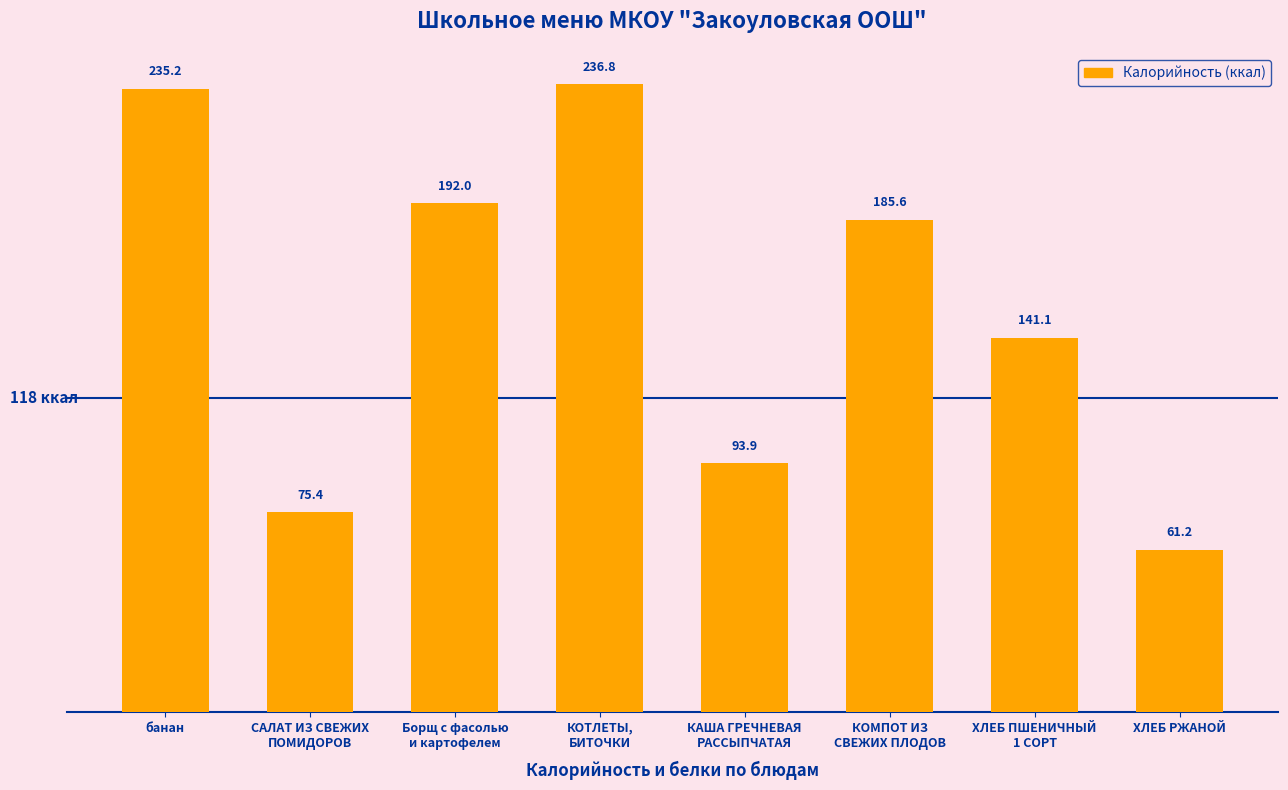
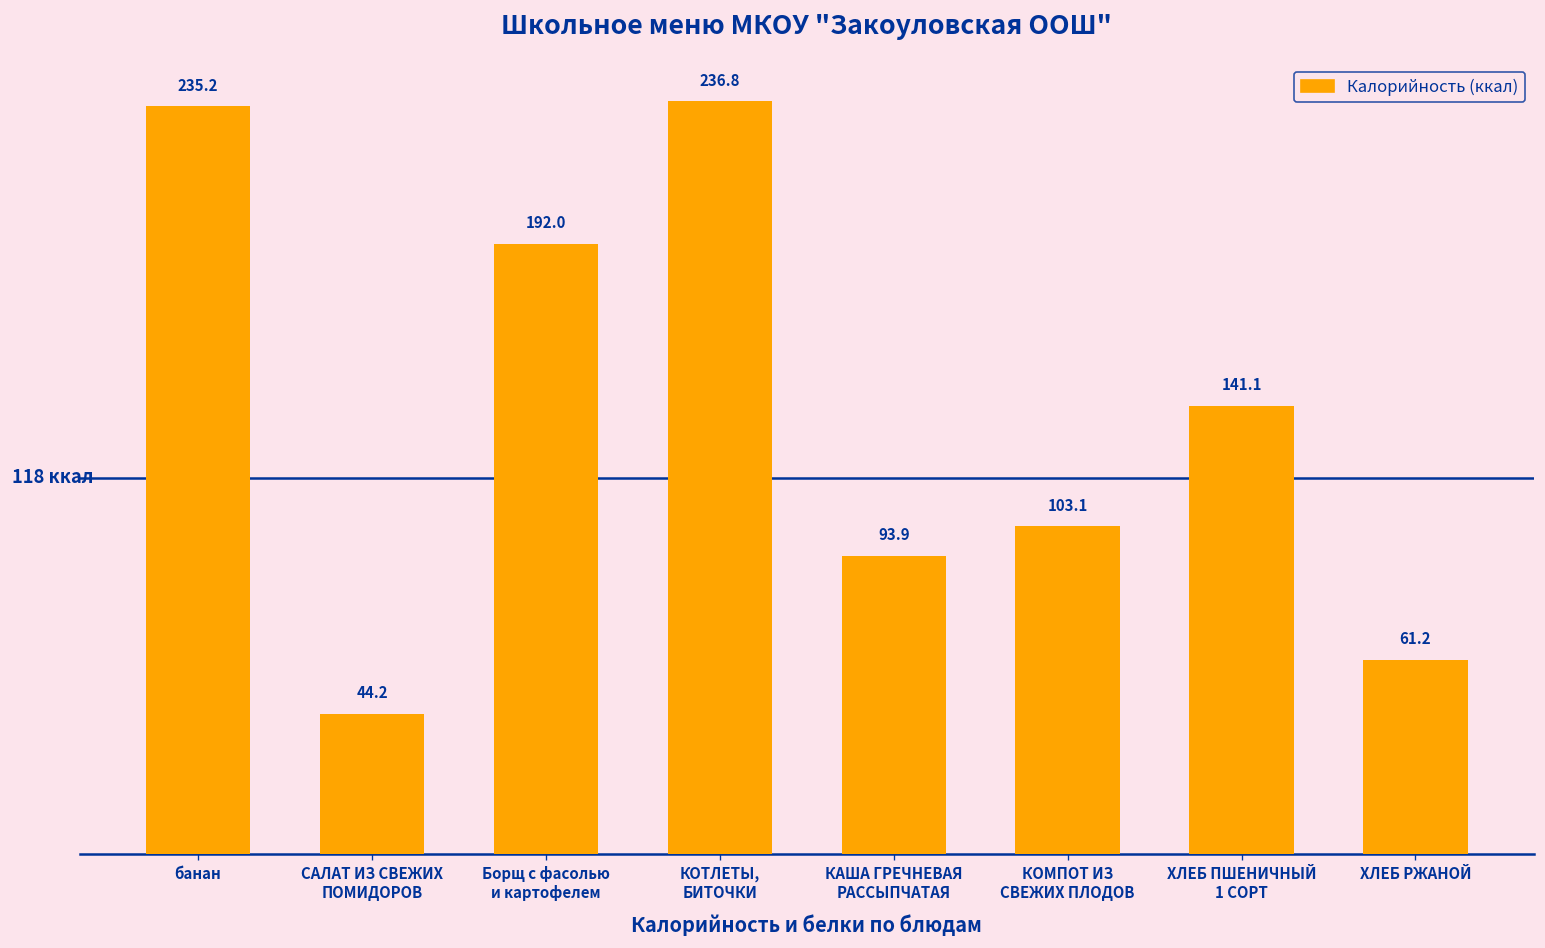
  {
    "банан": 235.2,
-   "САЛАТ ИЗ СВЕЖИХ ПОМИДОРОВ": 75.4,
+   "САЛАТ ИЗ СВЕЖИХ ПОМИДОРОВ": 44.2,
    "Борщ с фасолью и картофелем": 192.0,
    "КОТЛЕТЫ, БИТОЧКИ": 236.8,
    "КАША ГРЕЧНЕВАЯ РАССЫПЧАТАЯ": 93.9,
-   "КОМПОТ ИЗ СВЕЖИХ ПЛОДОВ": 185.6,
+   "КОМПОТ ИЗ СВЕЖИХ ПЛОДОВ": 103.1,
    "ХЛЕБ ПШЕНИЧНЫЙ 1 СОРТ": 141.1,
    "ХЛЕБ РЖАНОЙ": 61.2
  }
